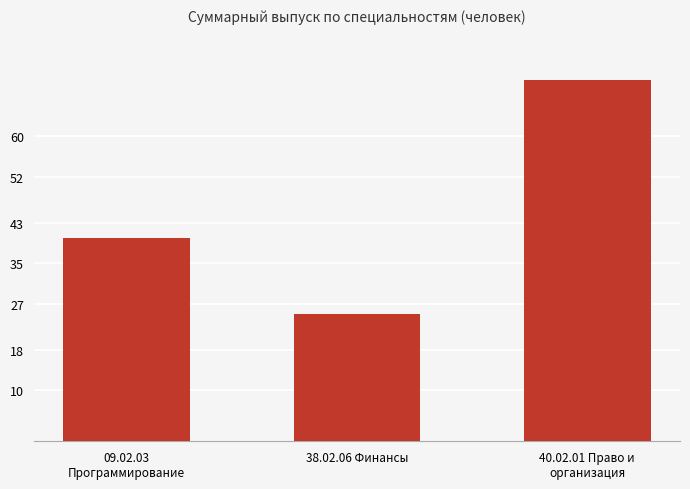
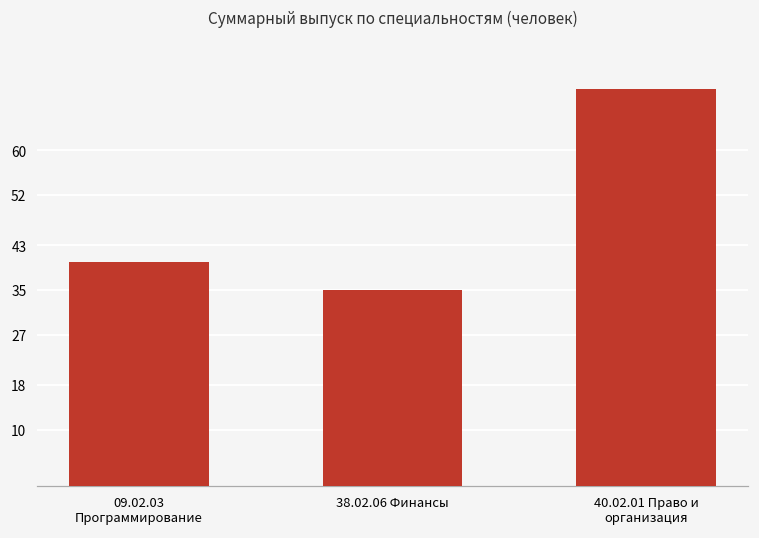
  {
    "09.02.03 Программирование": 40,
-   "38.02.06 Финансы": 25,
+   "38.02.06 Финансы": 35,
    "40.02.01 Право и организация": 71
  }
